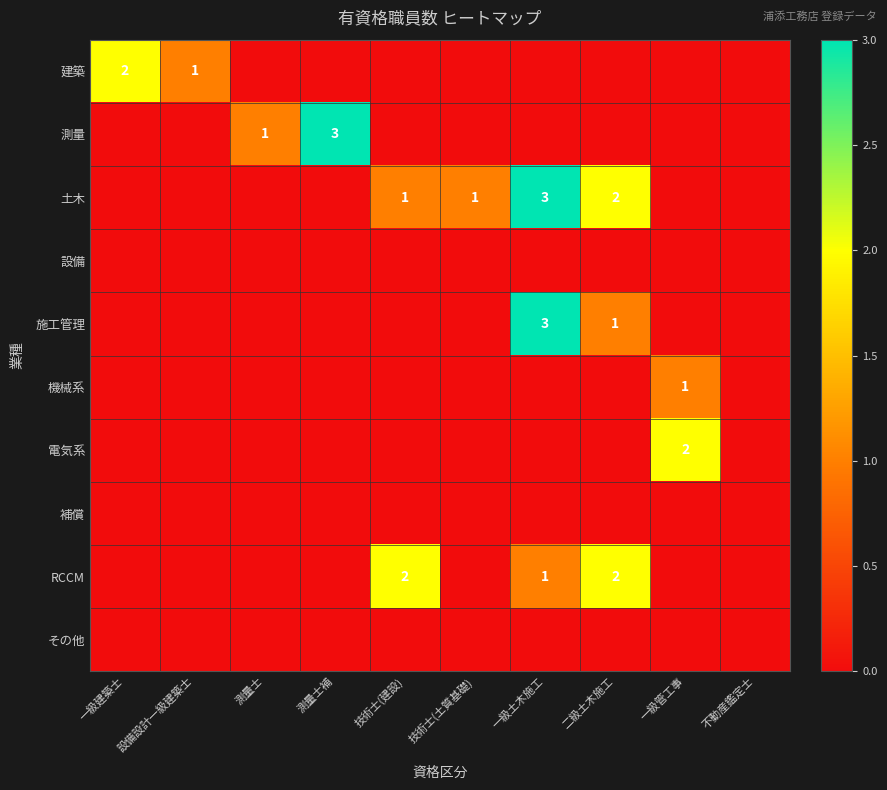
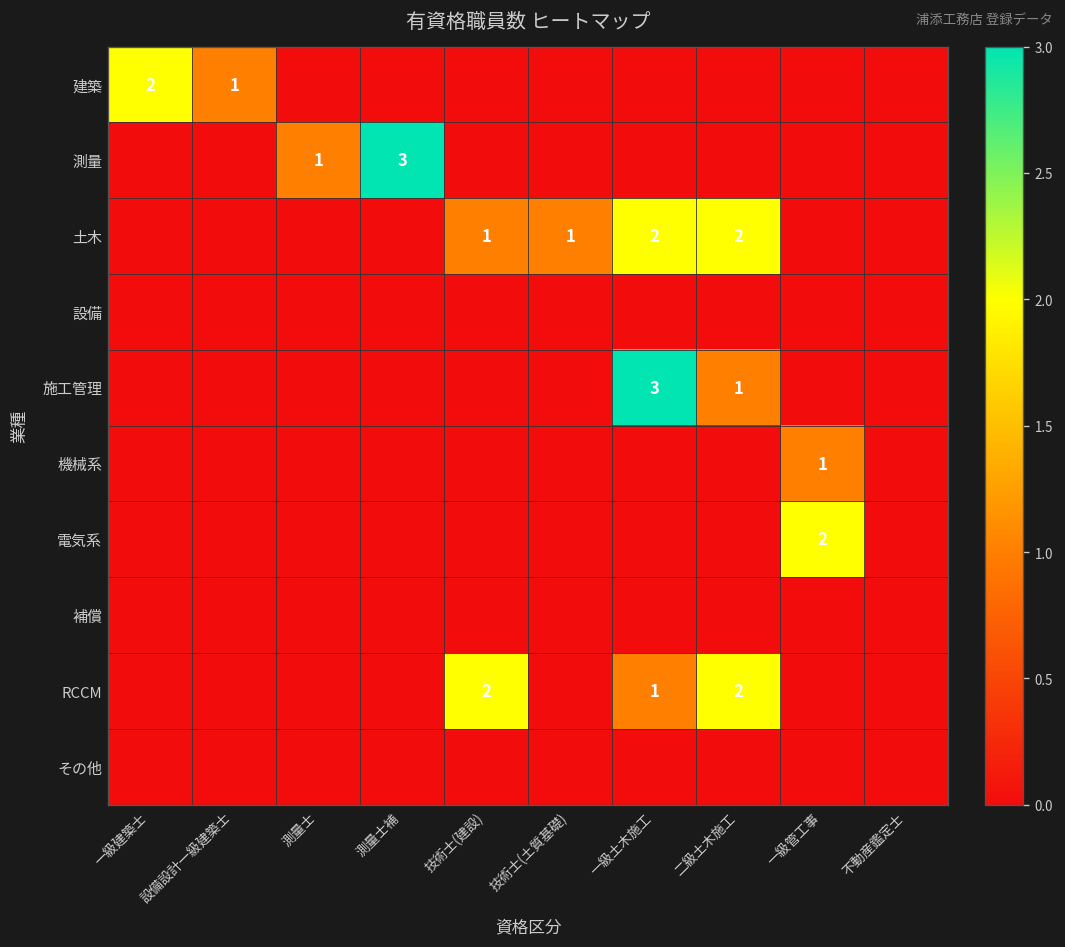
  {
    "建築": {
      "一級建築士": 2,
      "設備設計一級建築士": 1
    },
    "測量": {
      "測量士": 1,
      "測量士補": 3
    },
    "土木": {
      "技術士(建設)": 1,
      "技術士(土質基礎)": 1,
-     "一級土木施工": 3,
+     "一級土木施工": 2,
      "二級土木施工": 2
    },
    "施工管理": {
      "一級土木施工": 3,
      "二級土木施工": 1
    },
    "機械系": {
      "一級管工事": 1
    },
    "電気系": {
      "一級管工事": 2
    },
    "RCCM": {
      "技術士(建設)": 2,
      "一級土木施工": 1,
      "二級土木施工": 2
    }
  }
